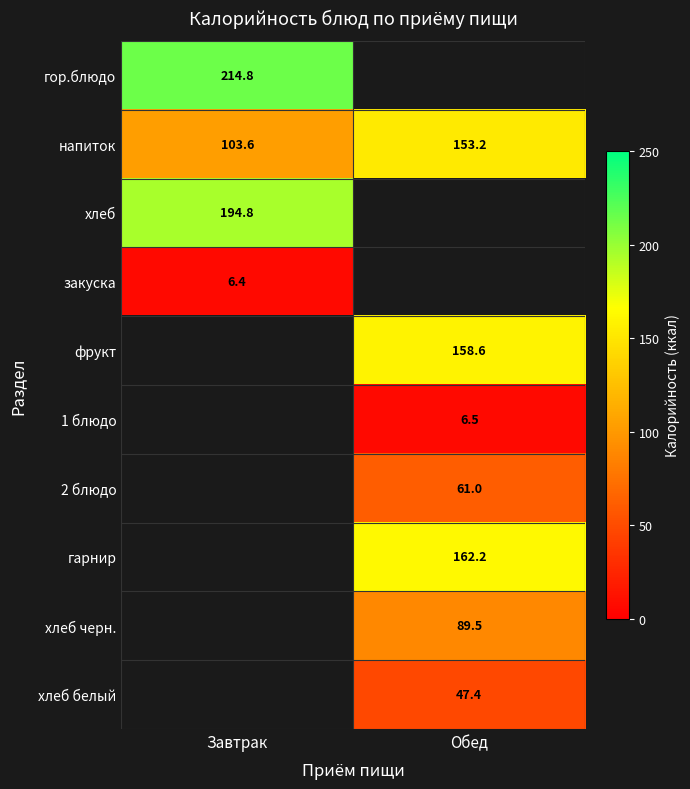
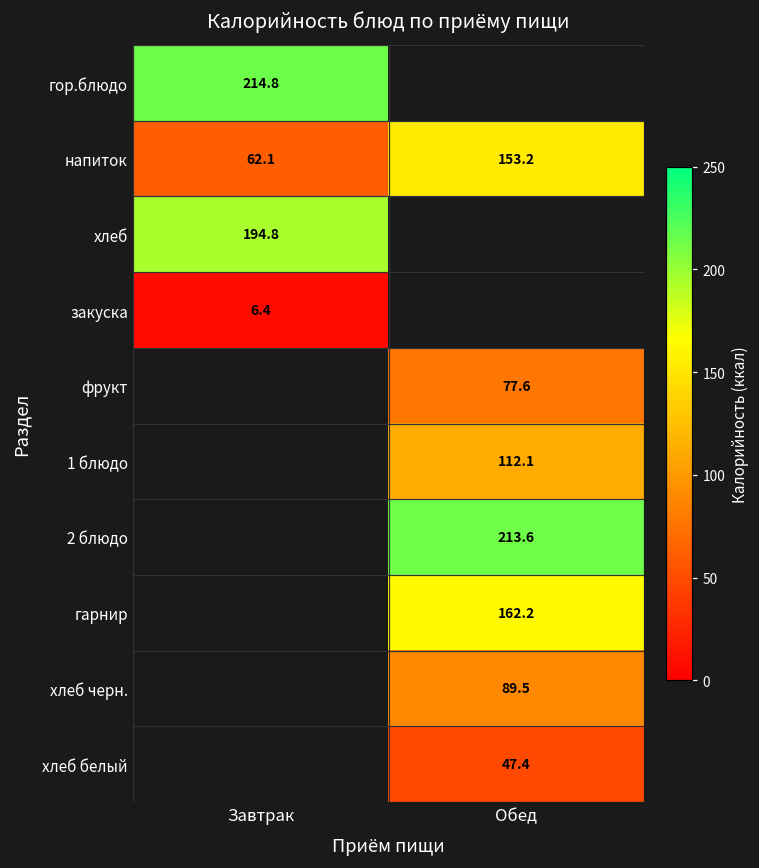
  {
    "гор.блюдо": {
      "Завтрак": 214.8
    },
    "напиток": {
-     "Завтрак": 103.6,
+     "Завтрак": 62.1,
      "Обед": 153.2
    },
    "хлеб": {
      "Завтрак": 194.8
    },
    "закуска": {
      "Завтрак": 6.4
    },
    "фрукт": {
-     "Обед": 158.6
+     "Обед": 77.6
    },
    "1 блюдо": {
-     "Обед": 6.5
+     "Обед": 112.1
    },
    "2 блюдо": {
-     "Обед": 61.0
+     "Обед": 213.6
    },
    "гарнир": {
      "Обед": 162.2
    },
    "хлеб черн.": {
      "Обед": 89.5
    },
    "хлеб белый": {
      "Обед": 47.4
    }
  }
